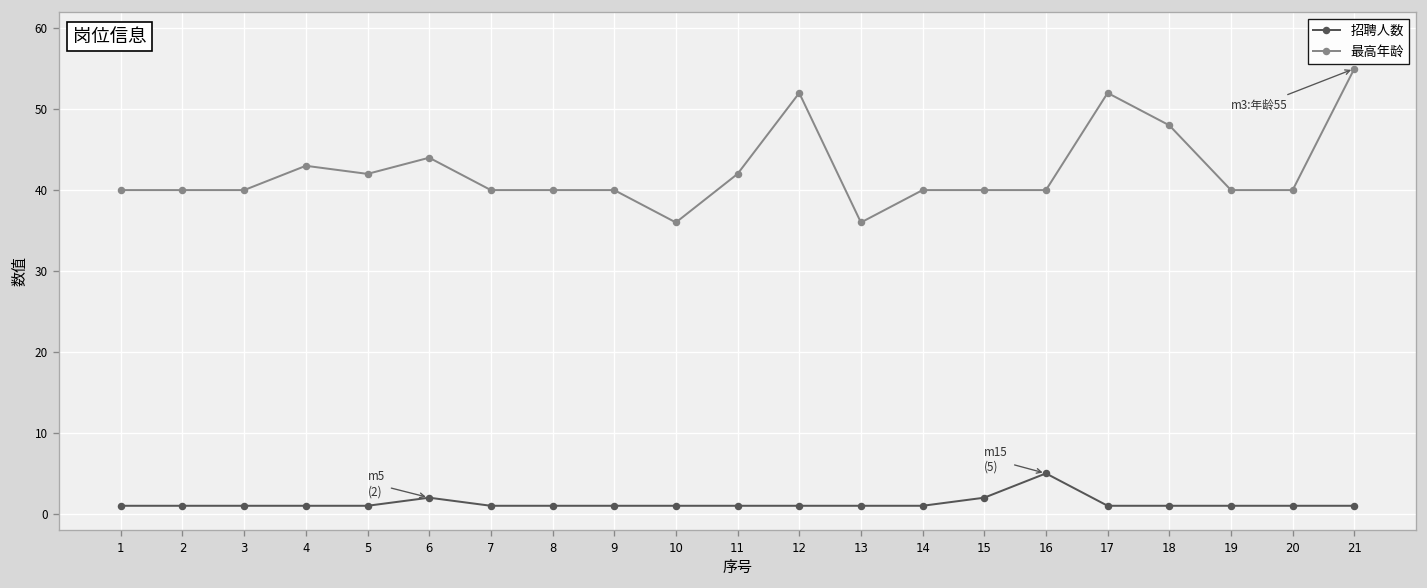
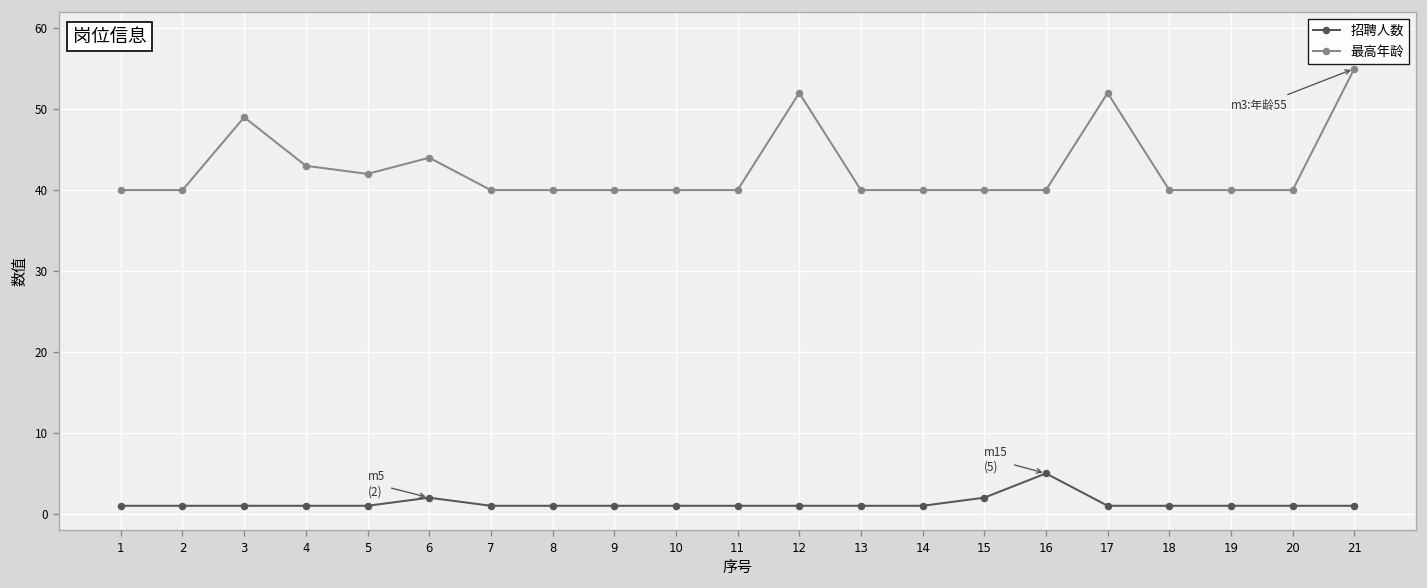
  {
    "招聘人数": {
      "6": "(2)",
      "16": "(5)"
    },
    "最高年龄": {
      "1": "40",
      "2": "40",
-     "3": "40",
+     "3": "49",
      "4": "43",
      "5": "42",
      "6": "44",
      "7": "40",
      "8": "40",
      "9": "40",
-     "10": "36",
-     "11": "42",
+     "10": "40",
+     "11": "40",
      "12": "52",
-     "13": "36",
+     "13": "40",
      "14": "40",
      "15": "40",
      "16": "40",
      "17": "52",
-     "18": "48",
+     "18": "40",
      "19": "40",
      "20": "40",
      "21": "55"
    }
  }
